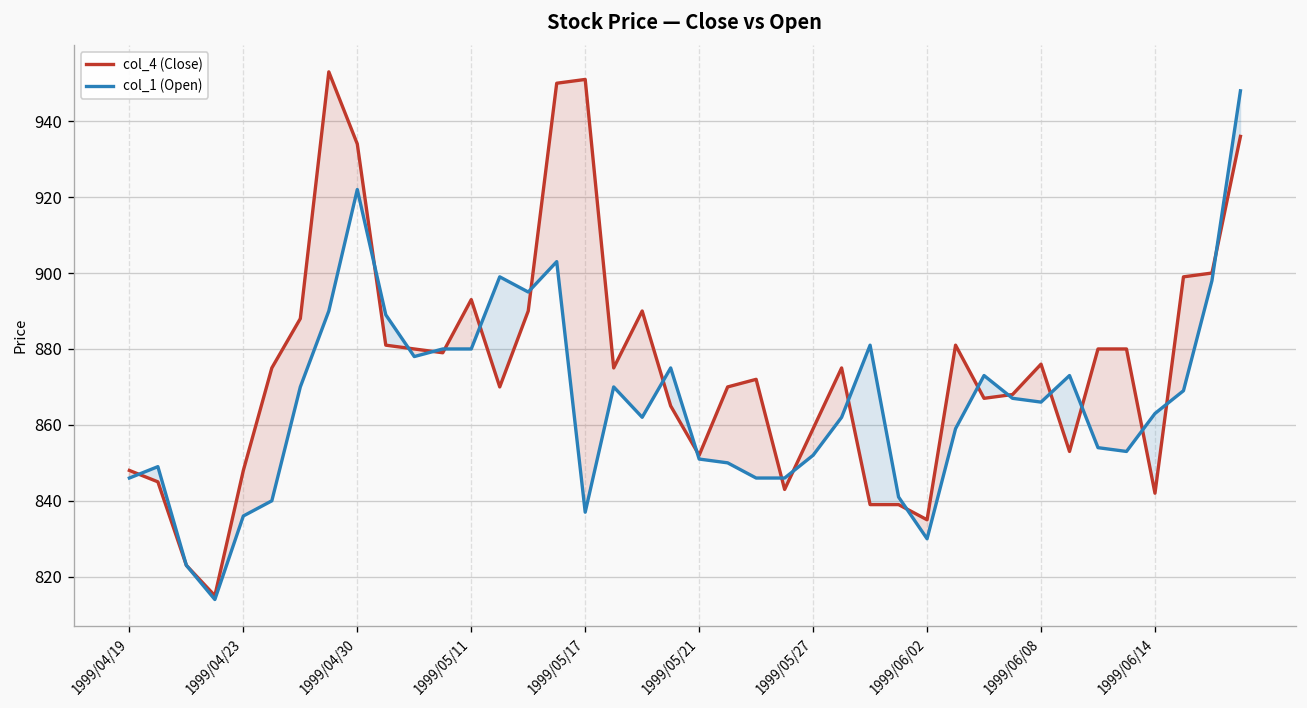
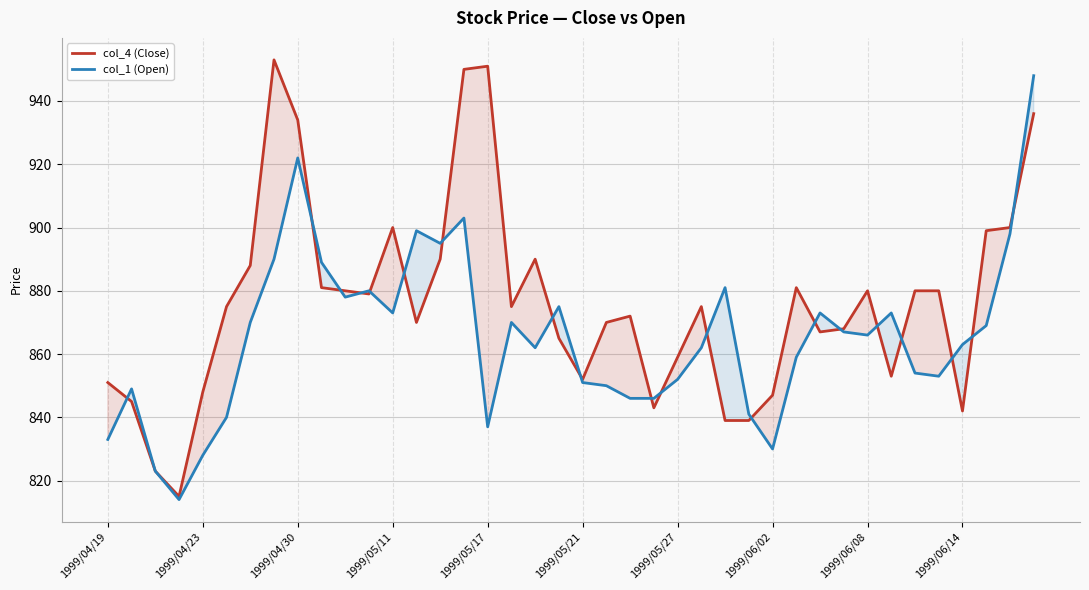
  {
    "col_4 (Close)": {
-     "1999/04/19": 848,
+     "1999/04/19": 851,
      "1999/04/23": 848,
      "1999/04/30": 934,
-     "1999/05/11": 893,
+     "1999/05/11": 900,
      "1999/05/17": 951,
      "1999/05/21": 852,
      "1999/05/27": 859,
-     "1999/06/02": 835,
-     "1999/06/08": 876,
+     "1999/06/02": 847,
+     "1999/06/08": 880,
      "1999/06/14": 842
    },
    "col_1 (Open)": {
-     "1999/04/19": 846,
-     "1999/04/23": 836,
+     "1999/04/19": 833,
+     "1999/04/23": 828,
      "1999/04/30": 922,
-     "1999/05/11": 880,
+     "1999/05/11": 873,
      "1999/05/17": 837,
      "1999/05/21": 851,
      "1999/05/27": 852,
      "1999/06/02": 830,
      "1999/06/08": 866,
      "1999/06/14": 863
    }
  }
